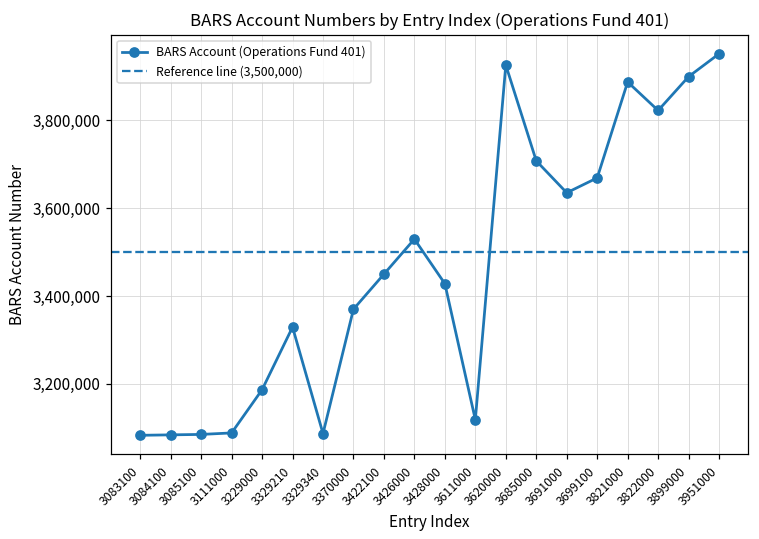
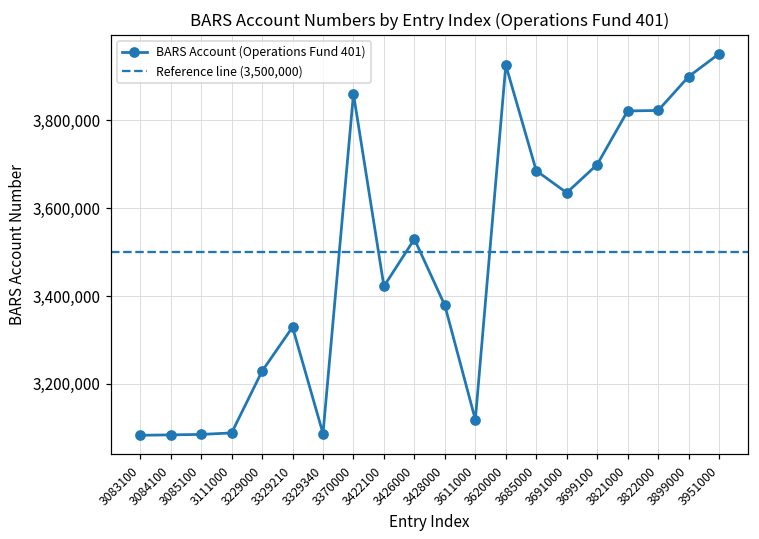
  {
    "3083100": "3,080,000",
    "3084100": "3,080,000",
    "3085100": "3,090,000",
    "3111000": "3,090,000",
-   "3229000": "3,190,000",
+   "3229000": "3,230,000",
    "3329210": "3,330,000",
    "3329340": "3,090,000",
-   "3370000": "3,370,000",
-   "3422100": "3,450,000",
+   "3370000": "3,860,000",
+   "3422100": "3,420,000",
    "3426000": "3,530,000",
-   "3428000": "3,430,000",
+   "3428000": "3,380,000",
    "3611000": "3,120,000",
    "3620000": "3,930,000",
-   "3685000": "3,710,000",
+   "3685000": "3,690,000",
    "3691000": "3,630,000",
-   "3699100": "3,670,000",
-   "3821000": "3,890,000",
+   "3699100": "3,700,000",
+   "3821000": "3,820,000",
    "3822000": "3,820,000",
    "3899000": "3,900,000",
    "3951000": "3,950,000"
  }
